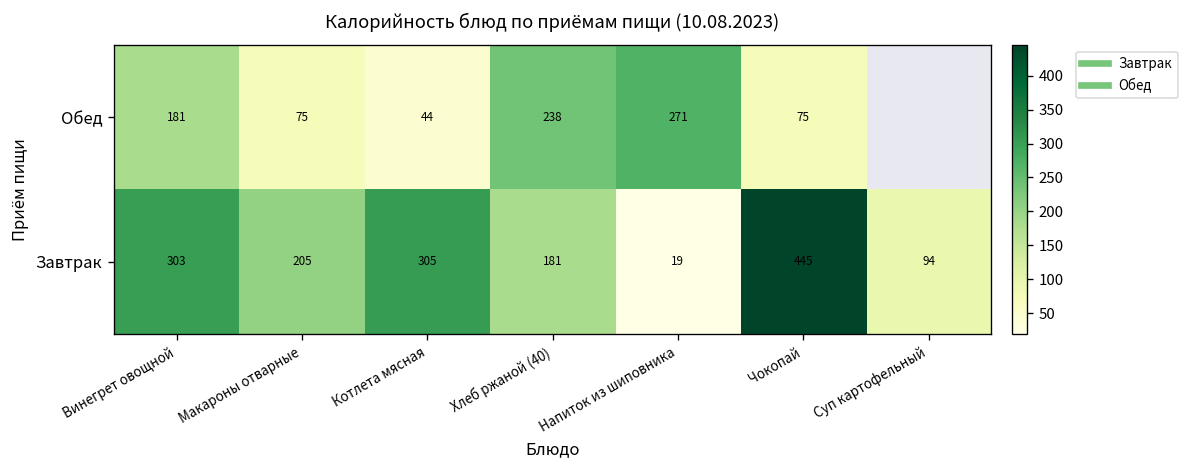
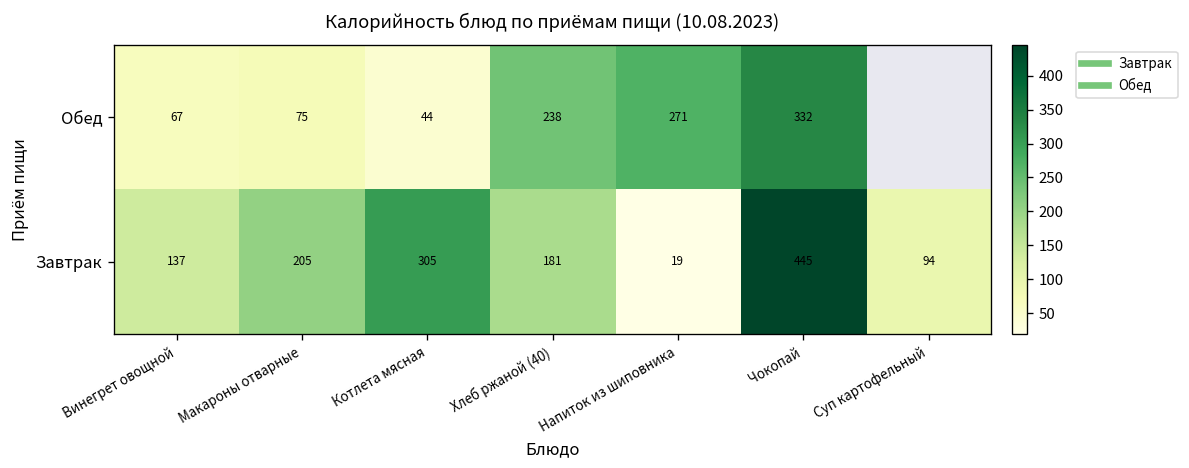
  {
    "Обед": {
-     "Винегрет овощной": 181,
+     "Винегрет овощной": 67,
      "Макароны отварные": 75,
      "Котлета мясная": 44,
      "Хлеб ржаной (40)": 238,
      "Напиток из шиповника": 271,
-     "Чокопай": 75
+     "Чокопай": 332
    },
    "Завтрак": {
-     "Винегрет овощной": 303,
+     "Винегрет овощной": 137,
      "Макароны отварные": 205,
      "Котлета мясная": 305,
      "Хлеб ржаной (40)": 181,
      "Напиток из шиповника": 19,
      "Чокопай": 445,
      "Суп картофельный": 94
    }
  }
